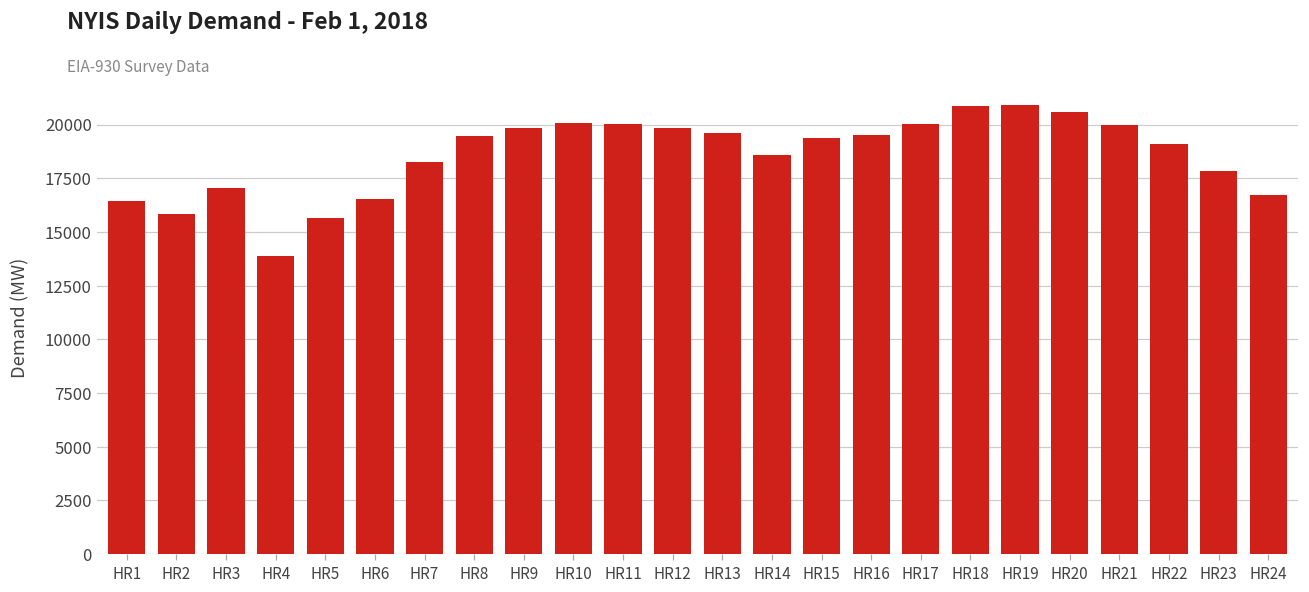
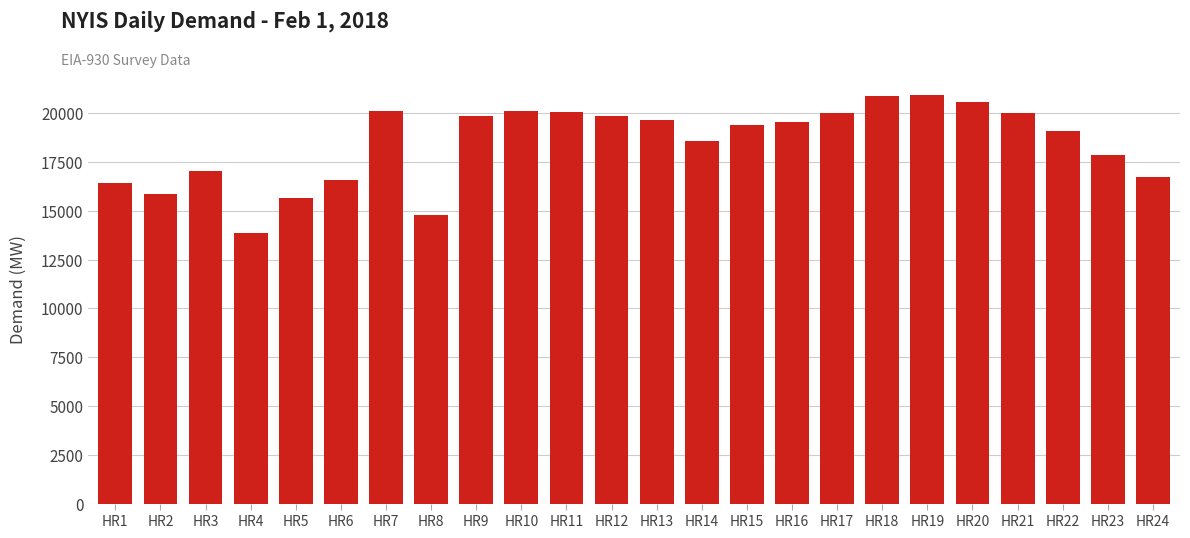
  {
    "HR1": 16400,
    "HR2": 15800,
    "HR3": 17000,
    "HR4": 13900,
    "HR5": 15600,
    "HR6": 16600,
-   "HR7": 18300,
-   "HR8": 19500,
+   "HR7": 20100,
+   "HR8": 14800,
    "HR9": 19900,
    "HR10": 20100,
    "HR11": 20000,
    "HR12": 19900,
    "HR13": 19600,
    "HR14": 18600,
    "HR15": 19400,
    "HR16": 19500,
    "HR17": 20000,
    "HR18": 20900,
    "HR19": 20900,
    "HR20": 20600,
    "HR21": 20000,
    "HR22": 19100,
    "HR23": 17900,
    "HR24": 16700
  }
